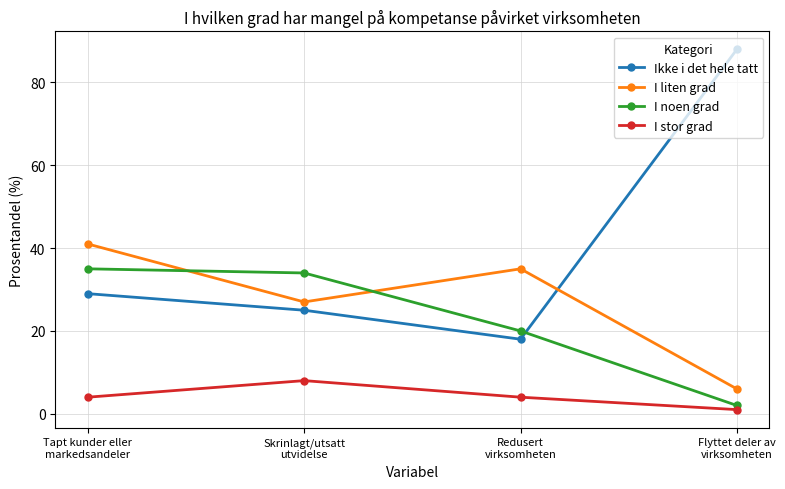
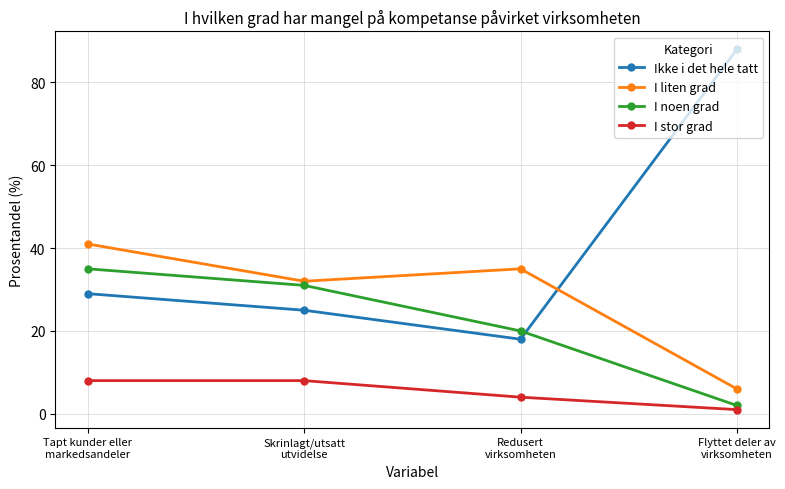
  {
    "Ikke i det hele tatt": {
      "Tapt kunder eller markedsandeler": 29,
      "Skrinlagt/utsatt utvidelse": 25,
      "Redusert virksomheten": 18
    },
    "I liten grad": {
      "Tapt kunder eller markedsandeler": 41,
-     "Skrinlagt/utsatt utvidelse": 27,
+     "Skrinlagt/utsatt utvidelse": 32,
      "Redusert virksomheten": 35,
      "Flyttet deler av virksomheten": 6
    },
    "I noen grad": {
      "Tapt kunder eller markedsandeler": 35,
-     "Skrinlagt/utsatt utvidelse": 34,
+     "Skrinlagt/utsatt utvidelse": 31,
      "Redusert virksomheten": 20,
      "Flyttet deler av virksomheten": 2
    },
    "I stor grad": {
-     "Tapt kunder eller markedsandeler": 4,
+     "Tapt kunder eller markedsandeler": 8,
      "Skrinlagt/utsatt utvidelse": 8,
      "Redusert virksomheten": 4,
      "Flyttet deler av virksomheten": 1
    }
  }
